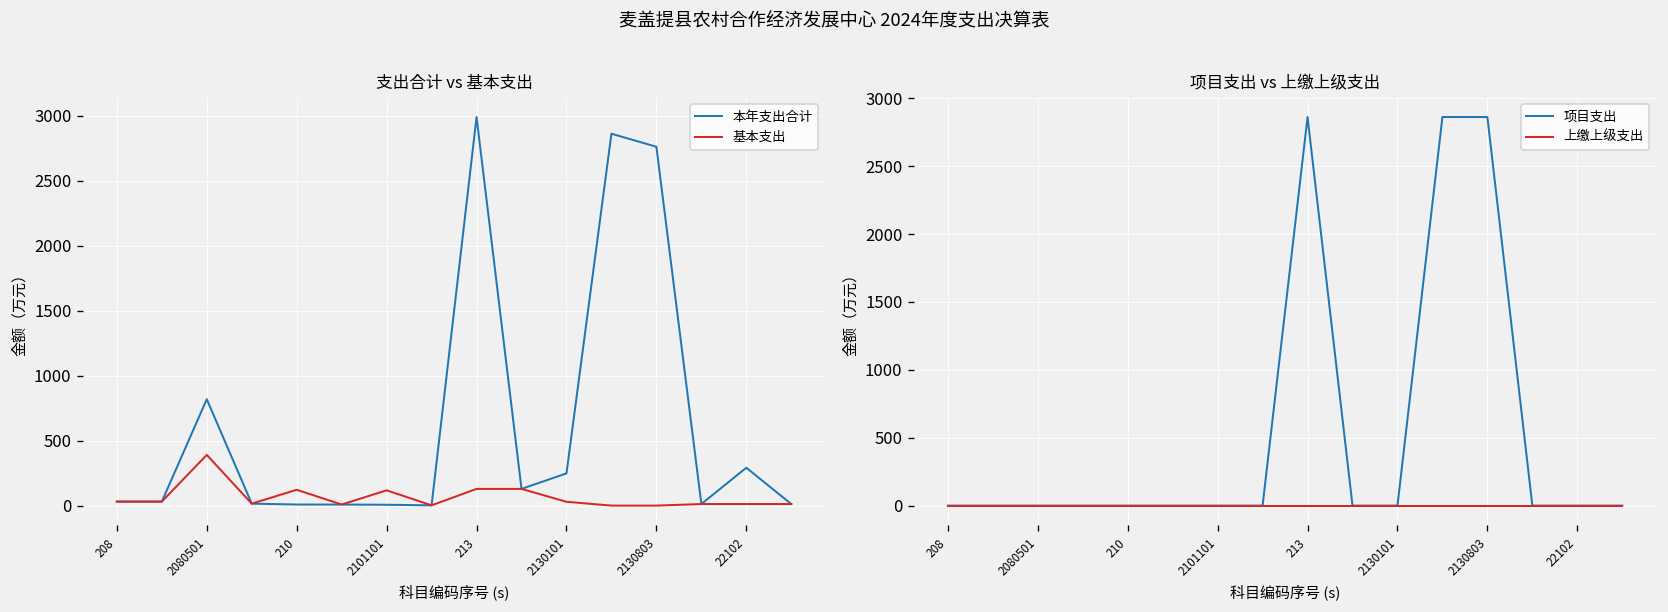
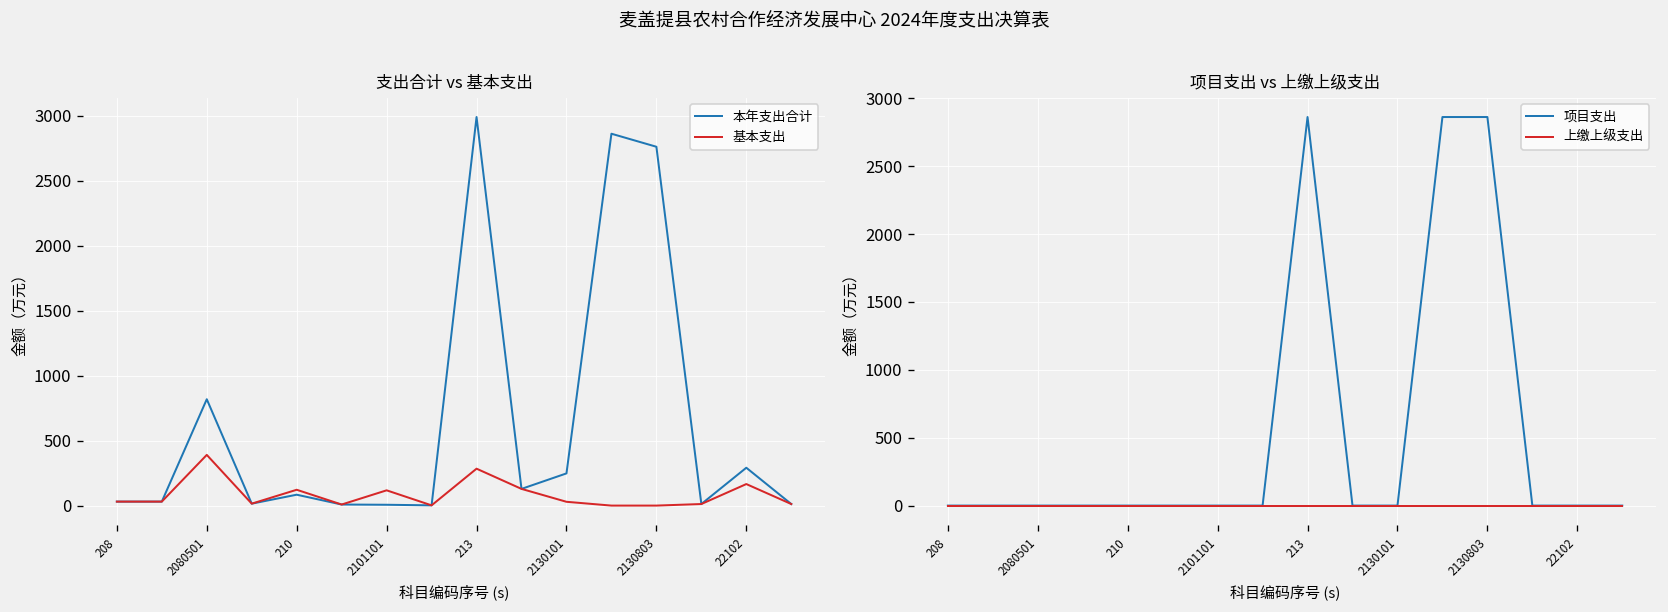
  {
    "支出合计 vs 基本支出": {
      "本年支出合计": {
        "2080501": 820,
-       "210": 10,
+       "210": 80,
        "2101101": 10,
        "213": 2990,
        "2130101": 250,
        "2130803": 2760,
        "22102": 290
      },
      "基本支出": {
        "2080501": 390,
        "210": 120,
        "2101101": 120,
-       "213": 130,
+       "213": 280,
        "2130101": 30,
        "2130803": 0,
-       "22102": 10
+       "22102": 170
      }
    },
    "项目支出 vs 上缴上级支出": {
      "项目支出": {
        "213": 2860,
        "2130803": 2860
      },
      "上缴上级支出": {
        "213": 0,
        "2130803": 0
      }
    }
  }
